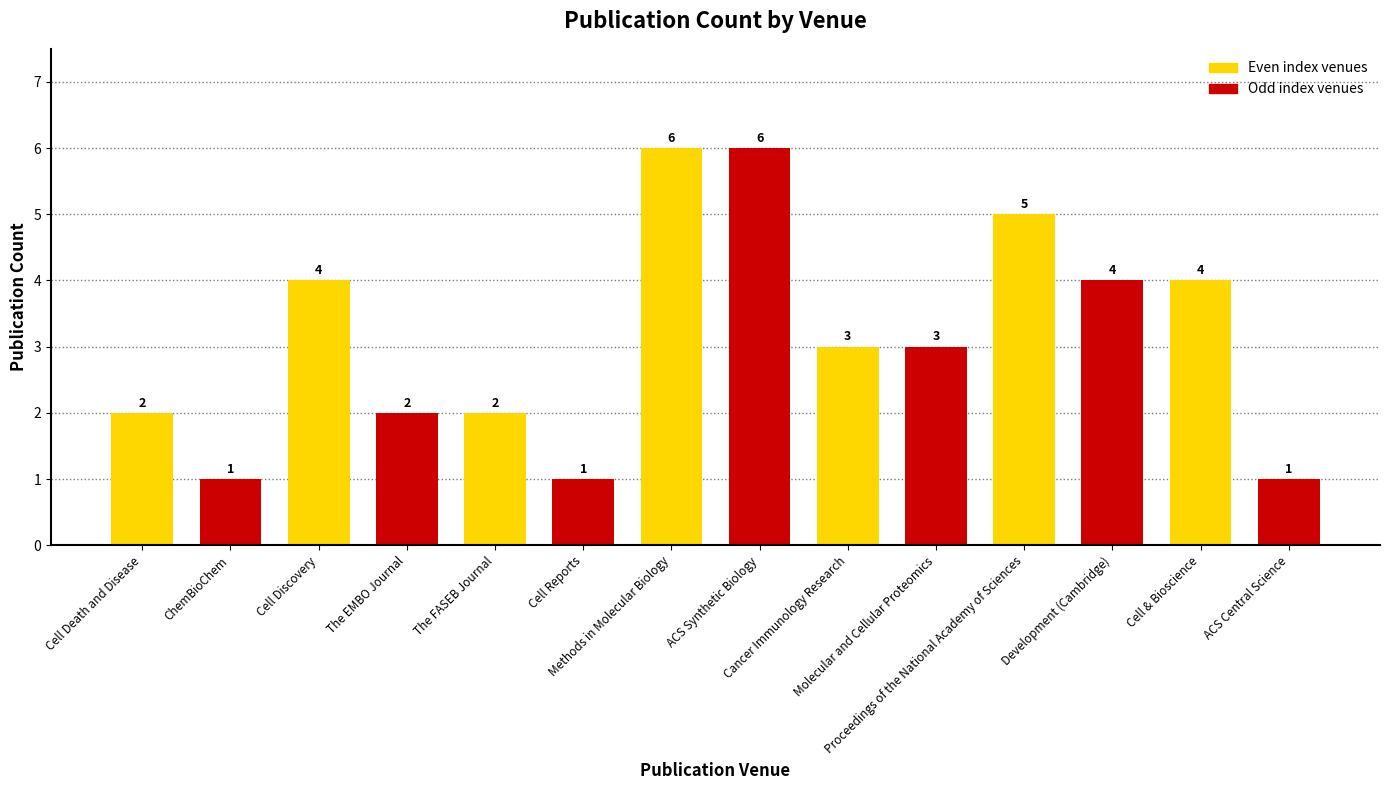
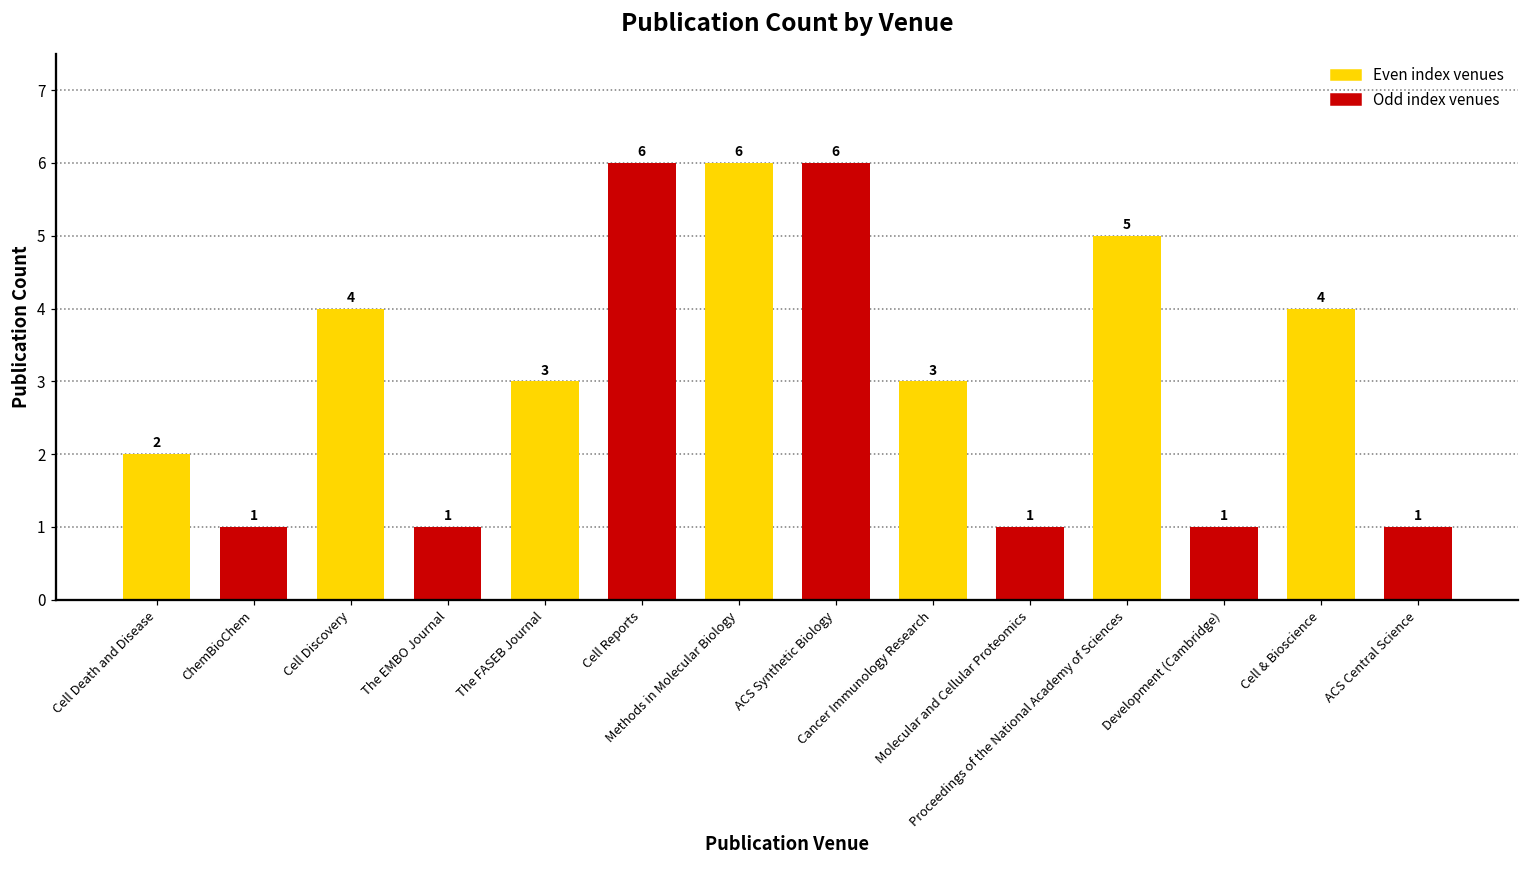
  {
    "Cell Death and Disease": 2,
    "ChemBioChem": 1,
    "Cell Discovery": 4,
-   "The EMBO Journal": 2,
-   "The FASEB Journal": 2,
-   "Cell Reports": 1,
+   "The EMBO Journal": 1,
+   "The FASEB Journal": 3,
+   "Cell Reports": 6,
    "Methods in Molecular Biology": 6,
    "ACS Synthetic Biology": 6,
    "Cancer Immunology Research": 3,
-   "Molecular and Cellular Proteomics": 3,
+   "Molecular and Cellular Proteomics": 1,
    "Proceedings of the National Academy of Sciences": 5,
-   "Development (Cambridge)": 4,
+   "Development (Cambridge)": 1,
    "Cell & Bioscience": 4,
    "ACS Central Science": 1
  }
